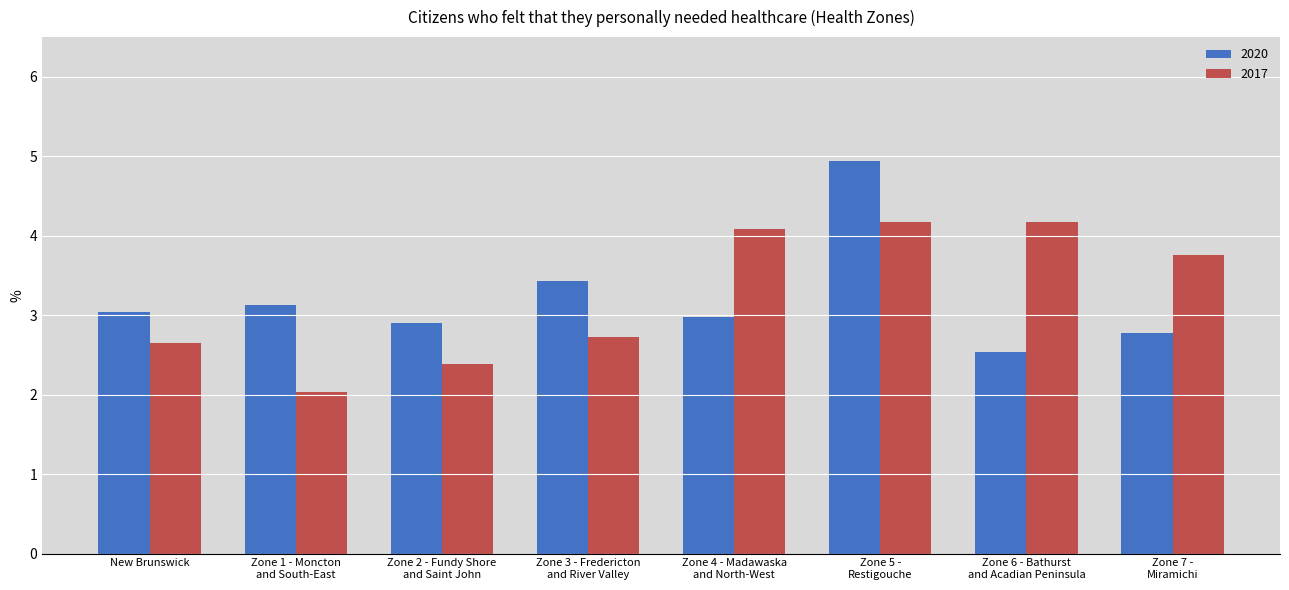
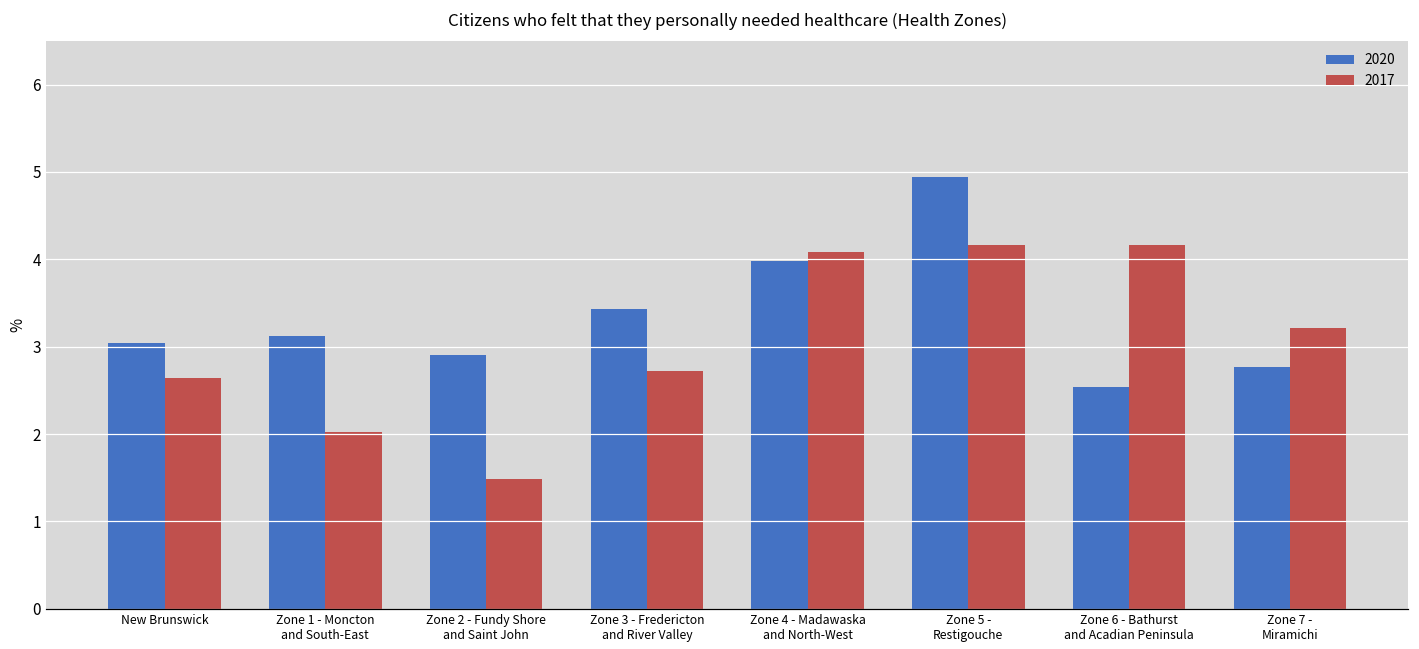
  {
    "2020": {
      "New Brunswick": 3.0,
      "Zone 1 - Moncton and South-East": 3.1,
      "Zone 2 - Fundy Shore and Saint John": 2.9,
      "Zone 3 - Fredericton and River Valley": 3.4,
-     "Zone 4 - Madawaska and North-West": 3.0,
+     "Zone 4 - Madawaska and North-West": 4.0,
      "Zone 5 - Restigouche": 4.9,
      "Zone 6 - Bathurst and Acadian Peninsula": 2.5,
      "Zone 7 - Miramichi": 2.8
    },
    "2017": {
      "New Brunswick": 2.6,
      "Zone 1 - Moncton and South-East": 2.0,
-     "Zone 2 - Fundy Shore and Saint John": 2.4,
+     "Zone 2 - Fundy Shore and Saint John": 1.5,
      "Zone 3 - Fredericton and River Valley": 2.7,
      "Zone 4 - Madawaska and North-West": 4.1,
      "Zone 5 - Restigouche": 4.2,
      "Zone 6 - Bathurst and Acadian Peninsula": 4.2,
-     "Zone 7 - Miramichi": 3.8
+     "Zone 7 - Miramichi": 3.2
    }
  }
